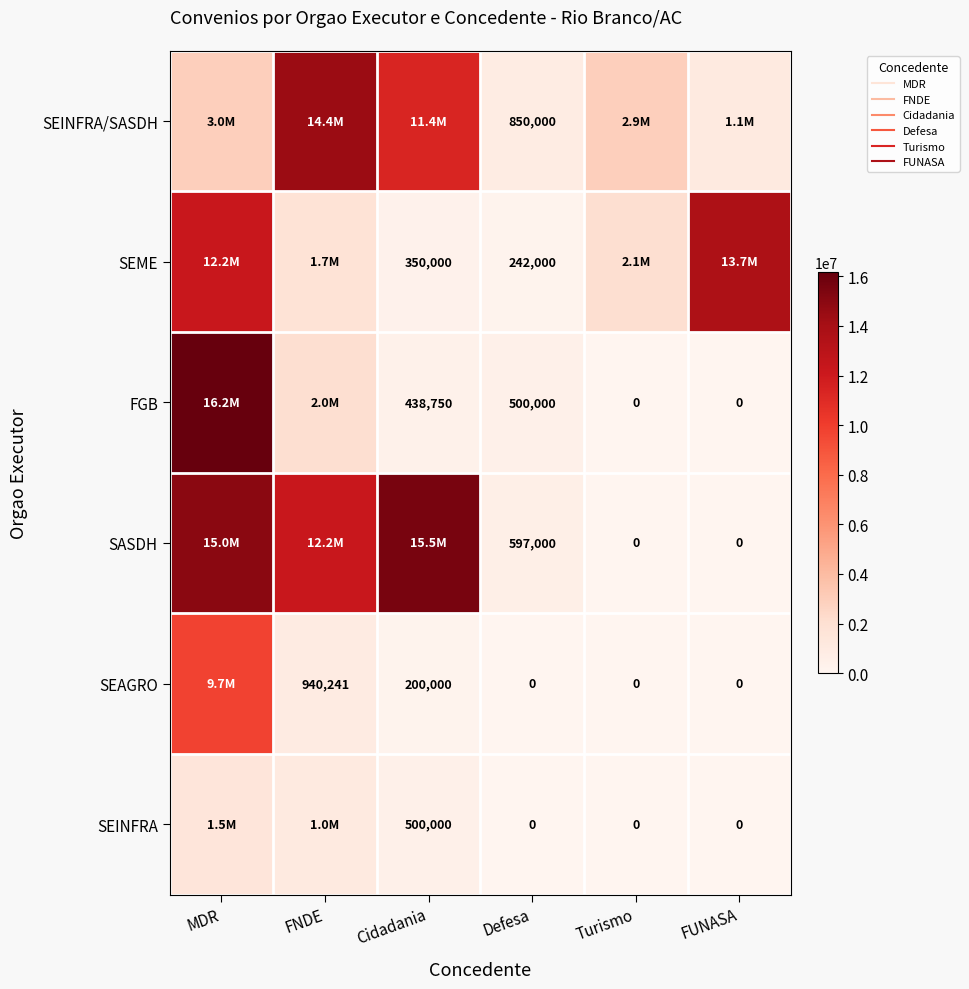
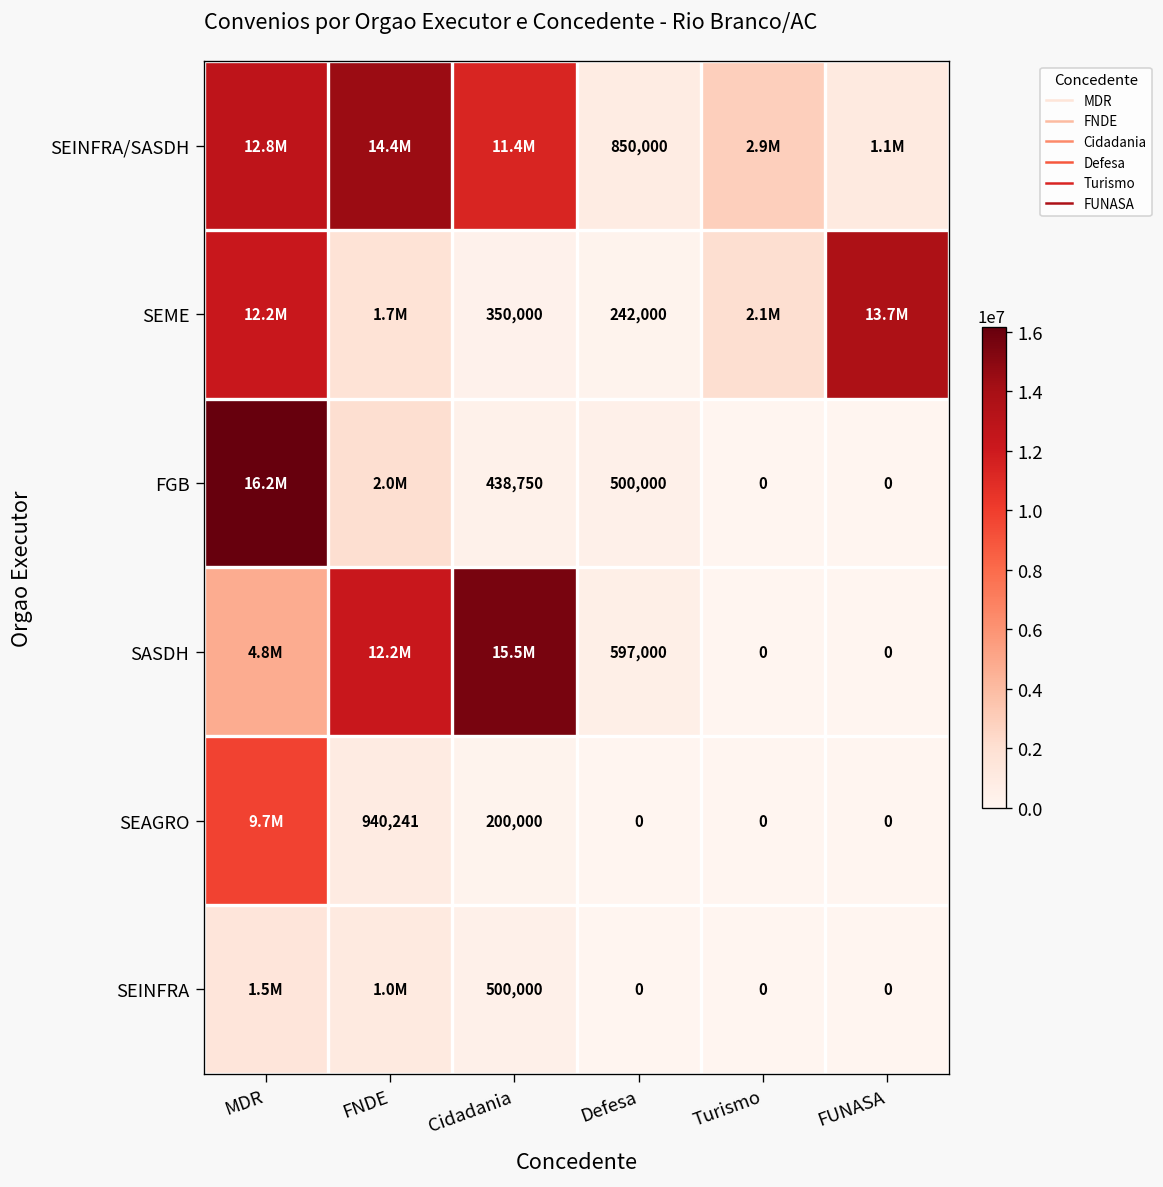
  {
    "SEINFRA/SASDH": {
-     "MDR": "3.0M",
+     "MDR": "12.8M",
      "FNDE": "14.4M",
      "Cidadania": "11.4M",
      "Defesa": "850,000",
      "Turismo": "2.9M",
      "FUNASA": "1.1M"
    },
    "SEME": {
      "MDR": "12.2M",
      "FNDE": "1.7M",
      "Cidadania": "350,000",
      "Defesa": "242,000",
      "Turismo": "2.1M",
      "FUNASA": "13.7M"
    },
    "FGB": {
      "MDR": "16.2M",
      "FNDE": "2.0M",
      "Cidadania": "438,750",
      "Defesa": "500,000",
      "Turismo": "0",
      "FUNASA": "0"
    },
    "SASDH": {
-     "MDR": "15.0M",
+     "MDR": "4.8M",
      "FNDE": "12.2M",
      "Cidadania": "15.5M",
      "Defesa": "597,000",
      "Turismo": "0",
      "FUNASA": "0"
    },
    "SEAGRO": {
      "MDR": "9.7M",
      "FNDE": "940,241",
      "Cidadania": "200,000",
      "Defesa": "0",
      "Turismo": "0",
      "FUNASA": "0"
    },
    "SEINFRA": {
      "MDR": "1.5M",
      "FNDE": "1.0M",
      "Cidadania": "500,000",
      "Defesa": "0",
      "Turismo": "0",
      "FUNASA": "0"
    }
  }
